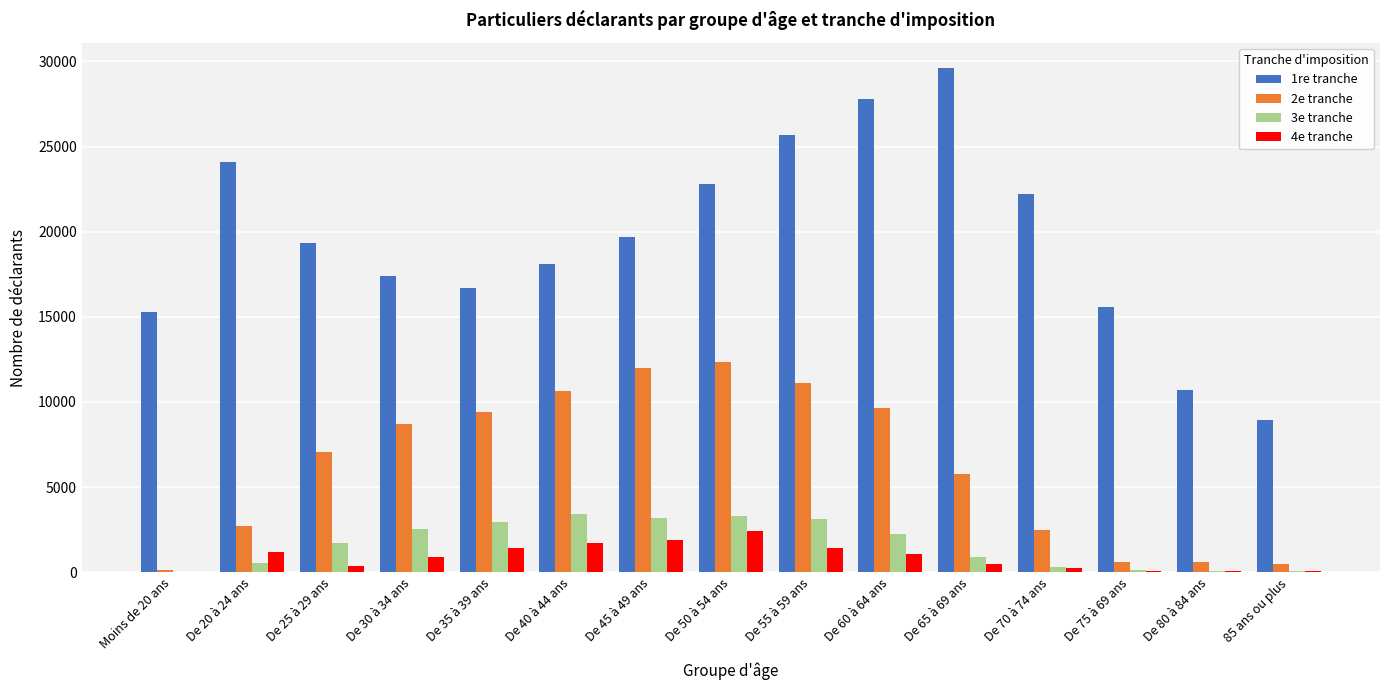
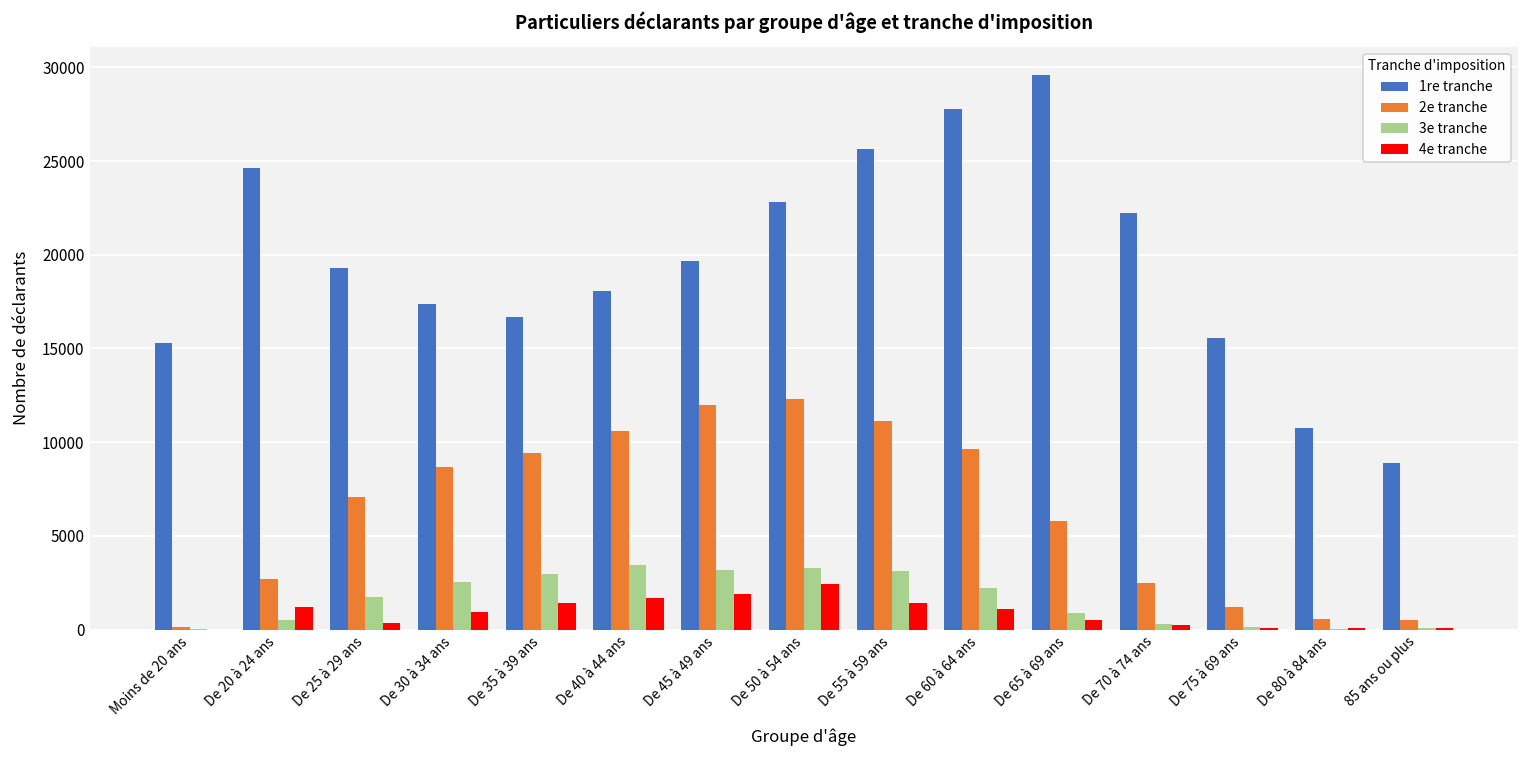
  {
    "1re tranche": {
      "Moins de 20 ans": 15300,
-     "De 20 à 24 ans": 24100,
+     "De 20 à 24 ans": 24600,
      "De 25 à 29 ans": 19300,
      "De 30 à 34 ans": 17400,
      "De 35 à 39 ans": 16700,
      "De 40 à 44 ans": 18100,
      "De 45 à 49 ans": 19700,
      "De 50 à 54 ans": 22800,
      "De 55 à 59 ans": 25700,
      "De 60 à 64 ans": 27800,
      "De 65 à 69 ans": 29600,
      "De 70 à 74 ans": 22200,
      "De 75 à 69 ans": 15600,
      "De 80 à 84 ans": 10700,
      "85 ans ou plus": 8900
    },
    "2e tranche": {
      "De 20 à 24 ans": 2700,
      "De 25 à 29 ans": 7100,
      "De 30 à 34 ans": 8700,
      "De 35 à 39 ans": 9400,
      "De 40 à 44 ans": 10600,
      "De 45 à 49 ans": 12000,
      "De 50 à 54 ans": 12300,
      "De 55 à 59 ans": 11100,
      "De 60 à 64 ans": 9600,
      "De 65 à 69 ans": 5800,
      "De 70 à 74 ans": 2500,
-     "De 75 à 69 ans": 600,
+     "De 75 à 69 ans": 1200,
      "De 80 à 84 ans": 600,
      "85 ans ou plus": 500
    },
    "3e tranche": {
      "De 20 à 24 ans": 500,
      "De 25 à 29 ans": 1700,
      "De 30 à 34 ans": 2600,
      "De 35 à 39 ans": 3000,
      "De 40 à 44 ans": 3400,
      "De 45 à 49 ans": 3200,
      "De 50 à 54 ans": 3300,
      "De 55 à 59 ans": 3100,
      "De 60 à 64 ans": 2200,
      "De 65 à 69 ans": 900,
      "De 70 à 74 ans": 300
    },
    "4e tranche": {
      "Moins de 20 ans": 0,
      "De 20 à 24 ans": 1200,
      "De 25 à 29 ans": 300,
      "De 30 à 34 ans": 900,
      "De 35 à 39 ans": 1400,
      "De 40 à 44 ans": 1700,
      "De 45 à 49 ans": 1900,
      "De 50 à 54 ans": 2400,
      "De 55 à 59 ans": 1400,
      "De 60 à 64 ans": 1100,
      "De 65 à 69 ans": 500,
      "De 70 à 74 ans": 300
    }
  }
